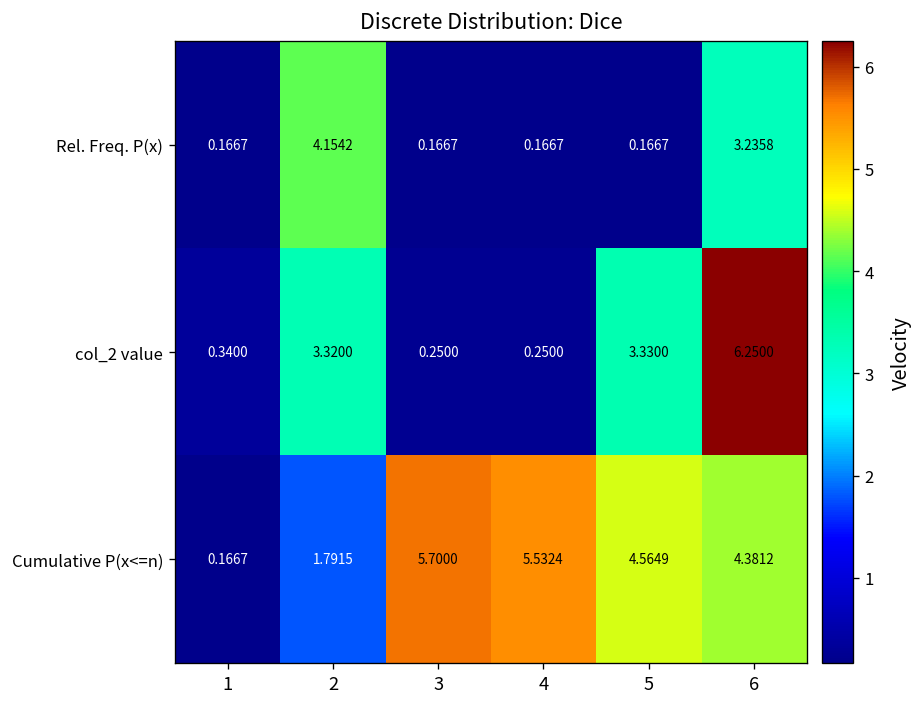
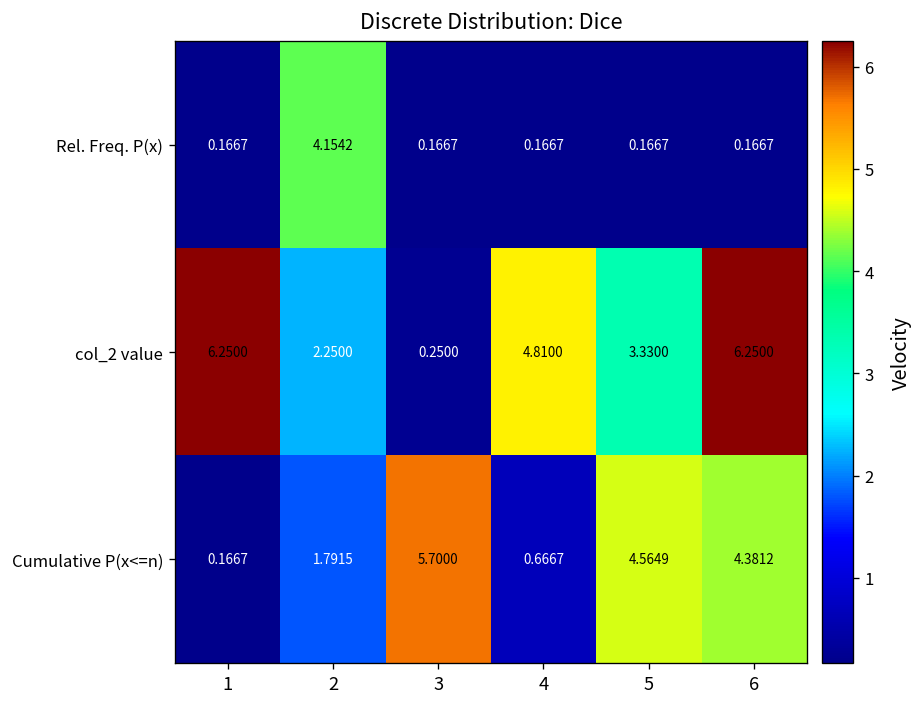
  {
    "Rel. Freq. P(x)": {
      "1": 0.1667,
      "2": 4.1542,
      "3": 0.1667,
      "4": 0.1667,
      "5": 0.1667,
-     "6": 3.2358
+     "6": 0.1667
    },
    "col_2 value": {
-     "1": 0.3400,
-     "2": 3.3200,
+     "1": 6.2500,
+     "2": 2.2500,
      "3": 0.2500,
-     "4": 0.2500,
+     "4": 4.8100,
      "5": 3.3300,
      "6": 6.2500
    },
    "Cumulative P(x<=n)": {
      "1": 0.1667,
      "2": 1.7915,
      "3": 5.7000,
-     "4": 5.5324,
+     "4": 0.6667,
      "5": 4.5649,
      "6": 4.3812
    }
  }
